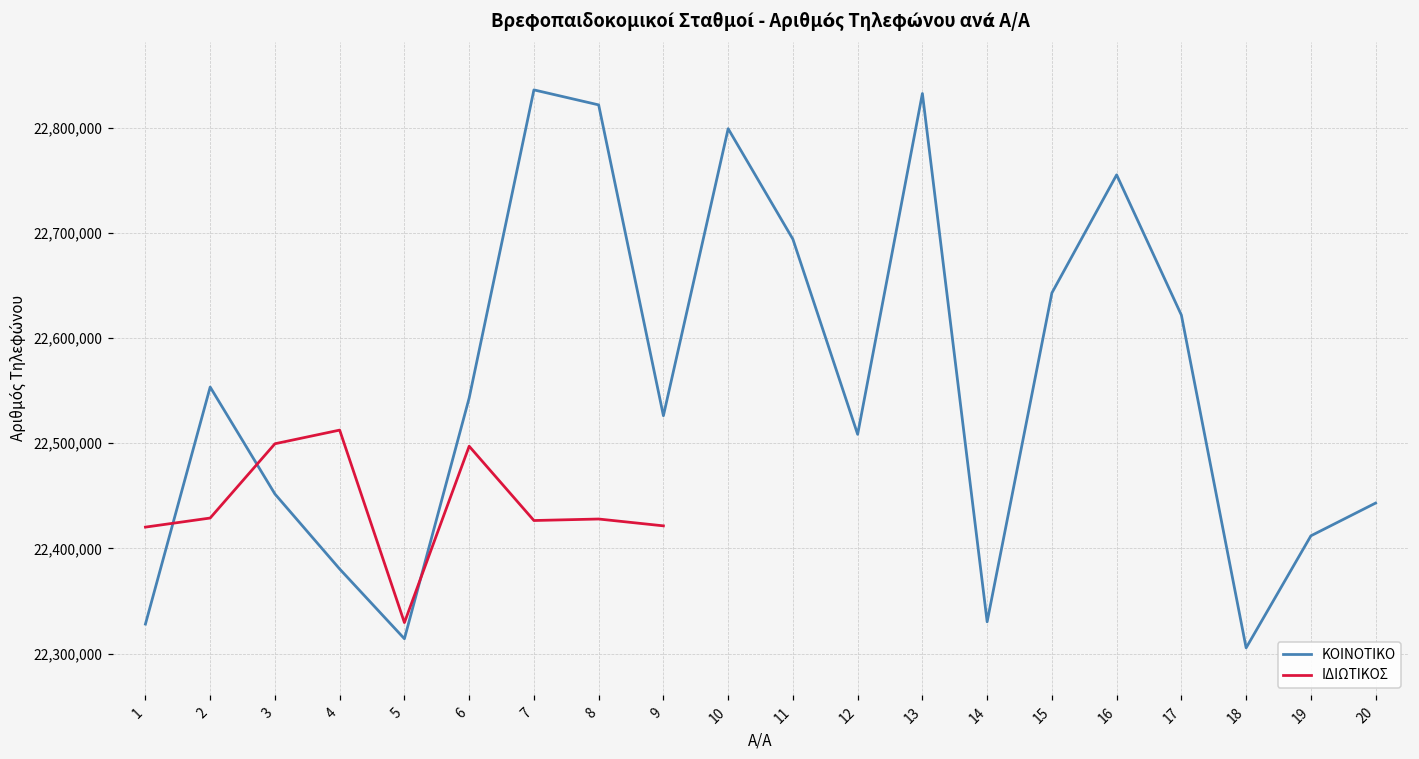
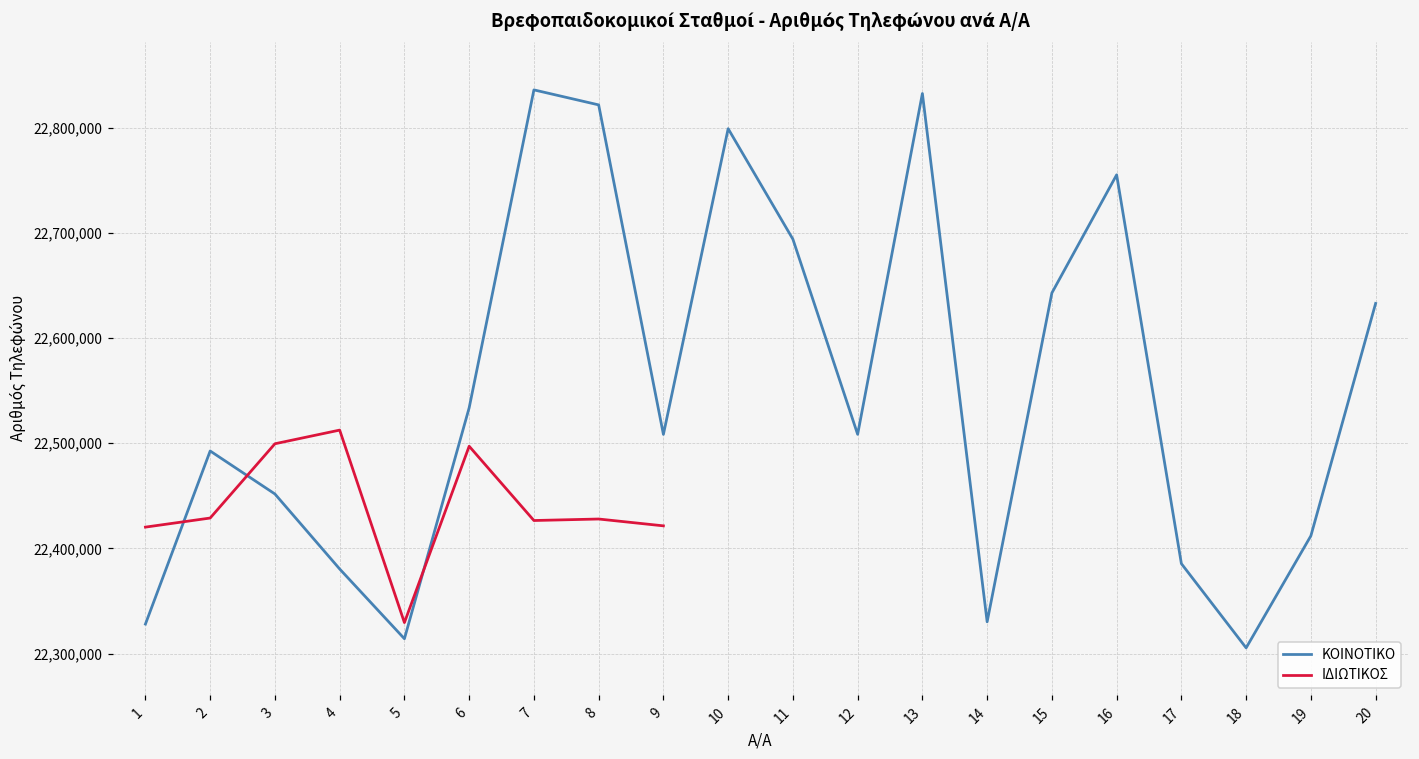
  {
    "ΚΟΙΝΟΤΙΚΟ": {
      "1": "22,330,000",
-     "2": "22,550,000",
+     "2": "22,490,000",
      "3": "22,450,000",
      "4": "22,380,000",
      "5": "22,310,000",
-     "6": "22,540,000",
+     "6": "22,530,000",
      "7": "22,840,000",
      "8": "22,820,000",
-     "9": "22,530,000",
+     "9": "22,510,000",
      "10": "22,800,000",
      "11": "22,690,000",
      "12": "22,510,000",
      "13": "22,830,000",
      "14": "22,330,000",
      "15": "22,640,000",
      "16": "22,760,000",
-     "17": "22,620,000",
+     "17": "22,390,000",
      "18": "22,310,000",
      "19": "22,410,000",
-     "20": "22,440,000"
+     "20": "22,630,000"
    },
    "ΙΔΙΩΤΙΚΟΣ": {
      "1": "22,420,000",
      "2": "22,430,000",
      "3": "22,500,000",
      "4": "22,510,000",
      "5": "22,330,000",
      "6": "22,500,000",
      "7": "22,430,000",
      "8": "22,430,000",
      "9": "22,420,000"
    }
  }
